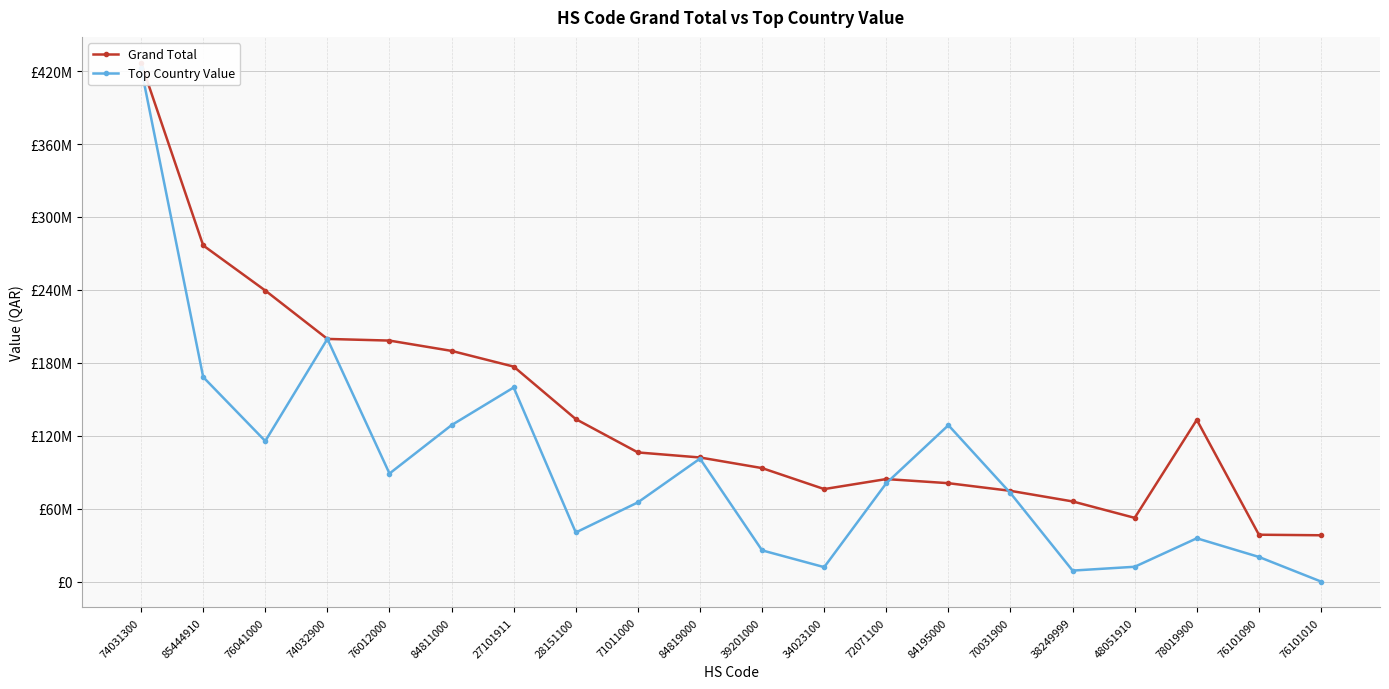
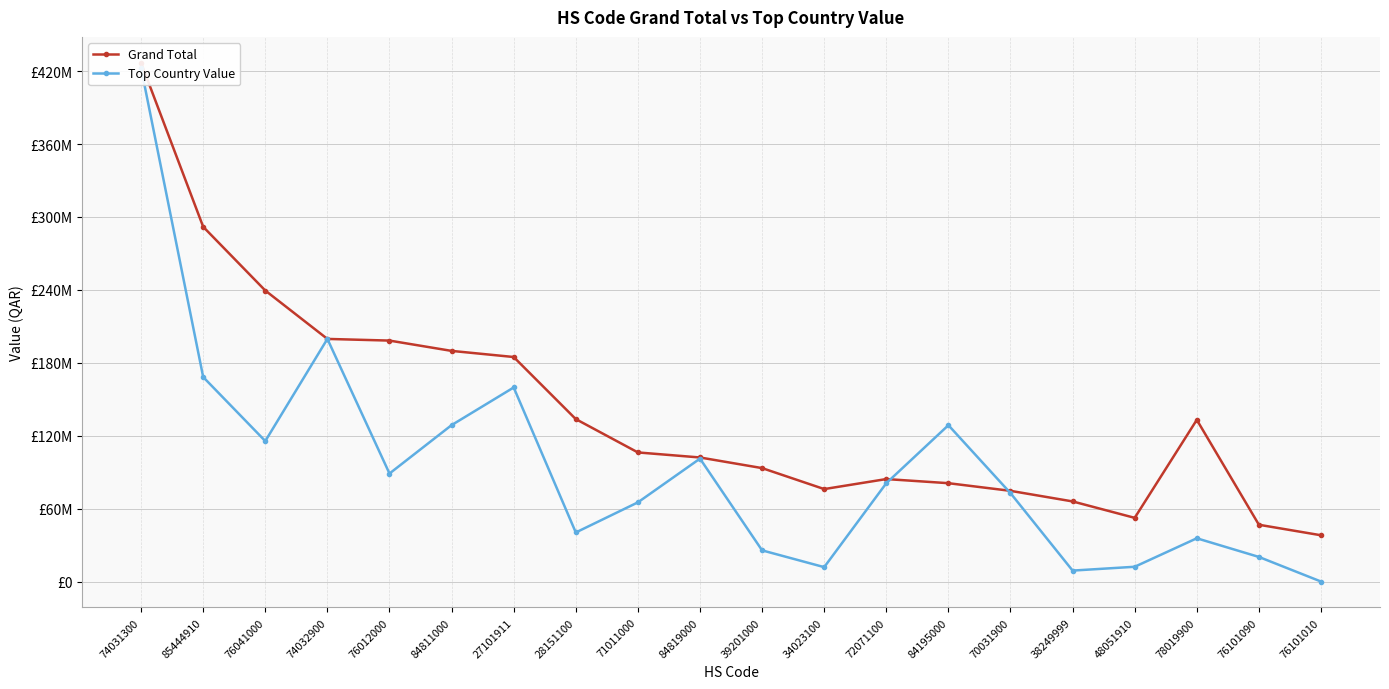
  {
    "Grand Total": {
-     "85444910": "£277000000",
+     "85444910": "£292000000",
      "76041000": "£239000000",
      "76012000": "£198000000",
      "84811000": "£190000000",
-     "27101911": "£177000000",
+     "27101911": "£185000000",
      "28151100": "£134000000",
      "71011000": "£106000000",
      "39201000": "£93000000",
      "34023100": "£76000000",
      "72071100": "£84000000",
      "84195000": "£81000000",
      "38249999": "£66000000",
      "48051910": "£52000000",
      "78019900": "£133000000",
-     "76101090": "£39000000",
+     "76101090": "£47000000",
      "76101010": "£38000000"
    },
    "Top Country Value": {
      "85444910": "£168000000",
      "76041000": "£116000000",
      "76012000": "£89000000",
      "84811000": "£129000000",
      "27101911": "£160000000",
      "28151100": "£40000000",
      "71011000": "£65000000",
      "39201000": "£26000000",
      "34023100": "£12000000",
      "72071100": "£81000000",
      "84195000": "£129000000",
      "38249999": "£9000000",
      "48051910": "£12000000",
      "78019900": "£36000000",
      "76101090": "£20000000",
      "76101010": "£0"
    }
  }
